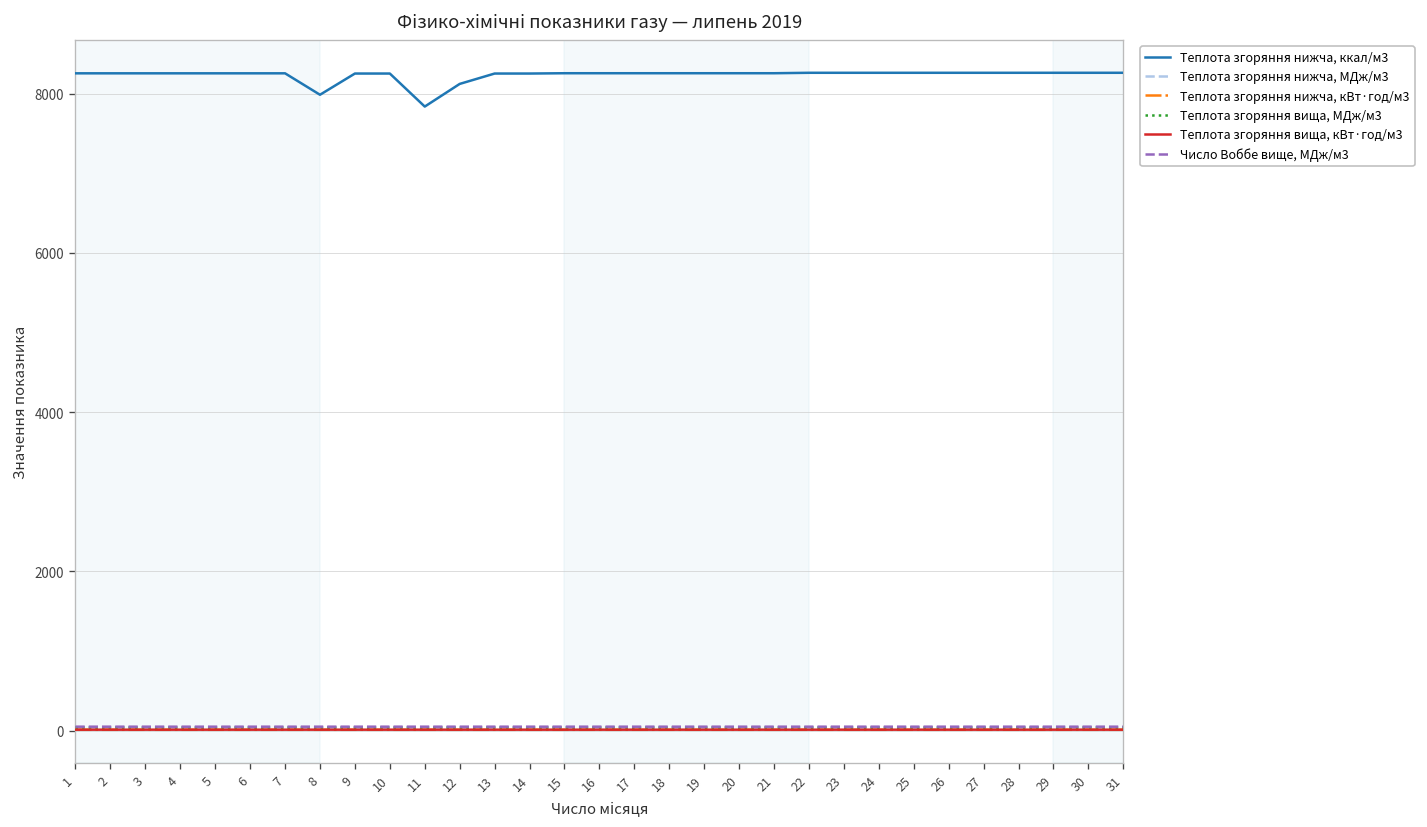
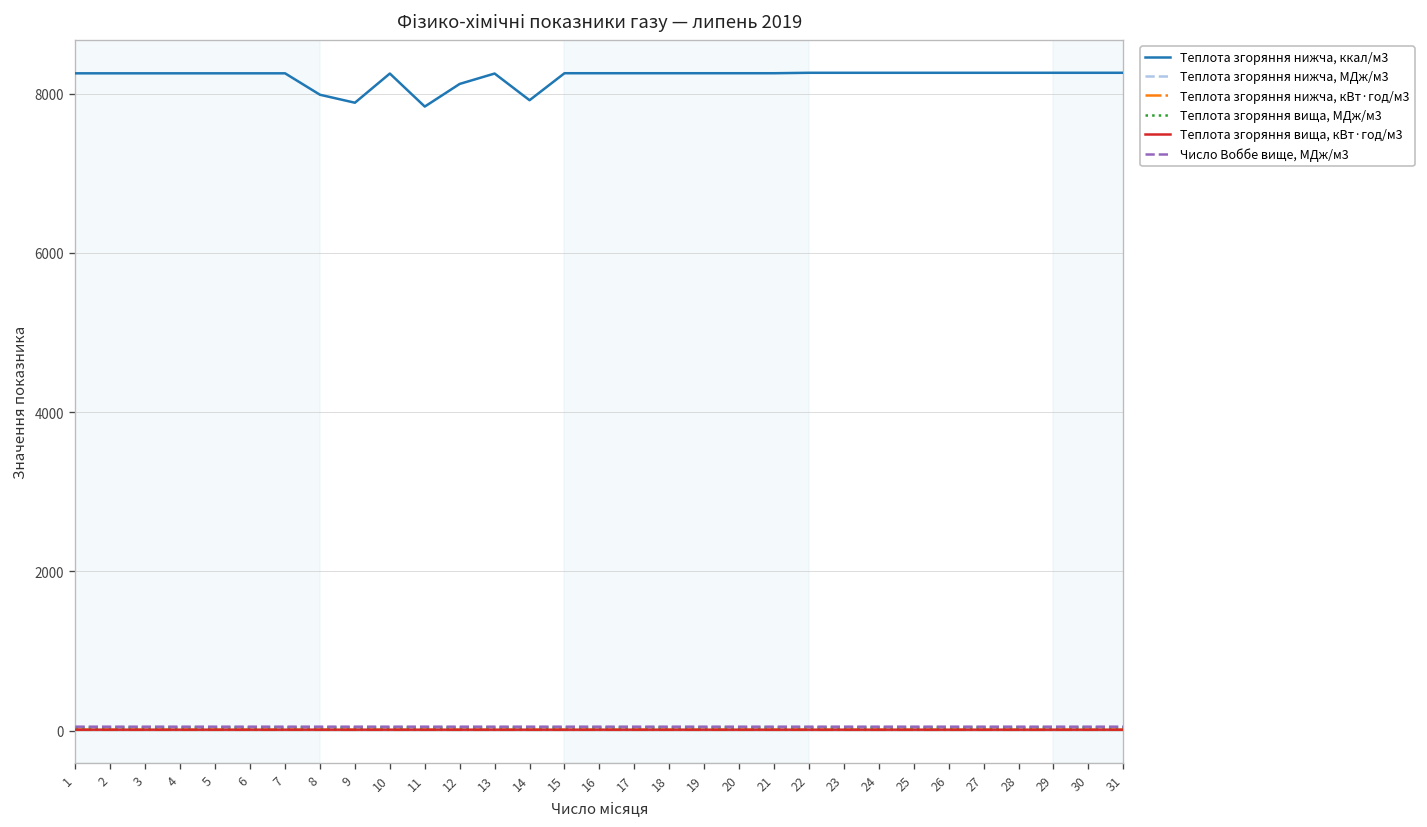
  {
    "Теплота згоряння нижча, ккал/м3": {
      "1": 8300,
      "2": 8300,
      "3": 8300,
      "4": 8300,
      "5": 8300,
      "6": 8300,
      "7": 8300,
      "8": 8000,
-     "9": 8300,
+     "9": 7900,
      "10": 8300,
      "11": 7800,
      "12": 8100,
      "13": 8300,
-     "14": 8300,
+     "14": 7900,
      "15": 8300,
      "16": 8300,
      "17": 8300,
      "18": 8300,
      "19": 8300,
      "20": 8300,
      "21": 8300,
      "22": 8300,
      "23": 8300,
      "24": 8300,
      "25": 8300,
      "26": 8300,
      "27": 8300,
      "28": 8300,
      "29": 8300,
      "30": 8300,
      "31": 8300
    }
  }
